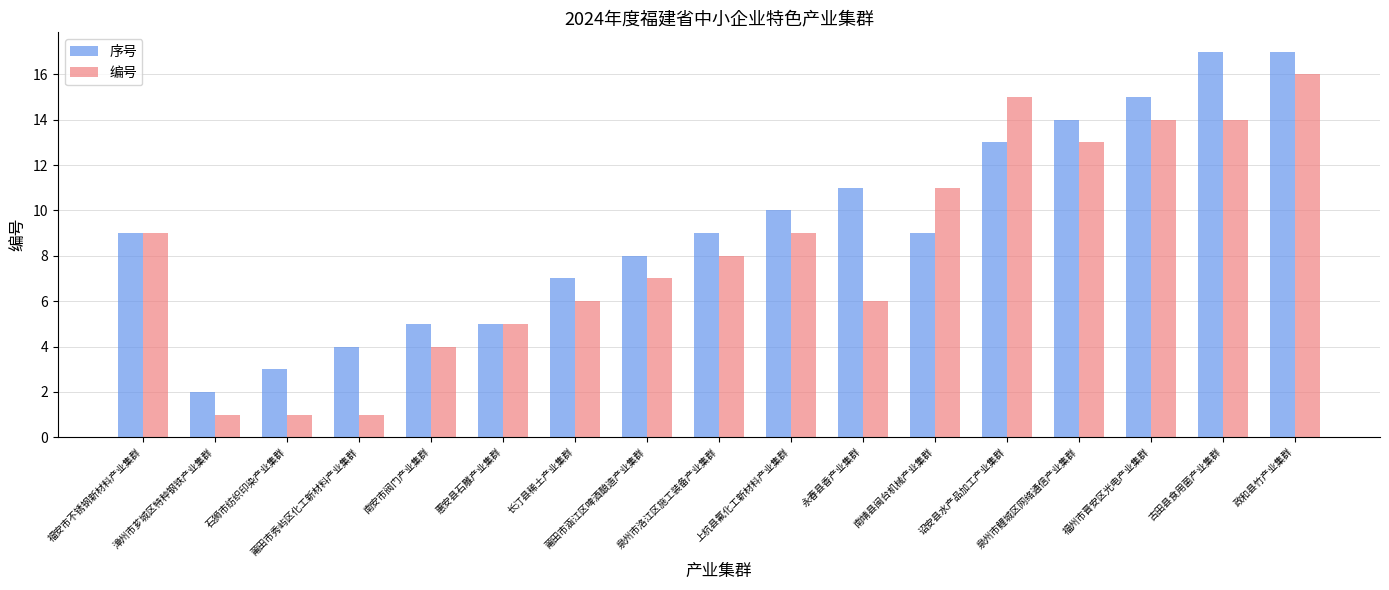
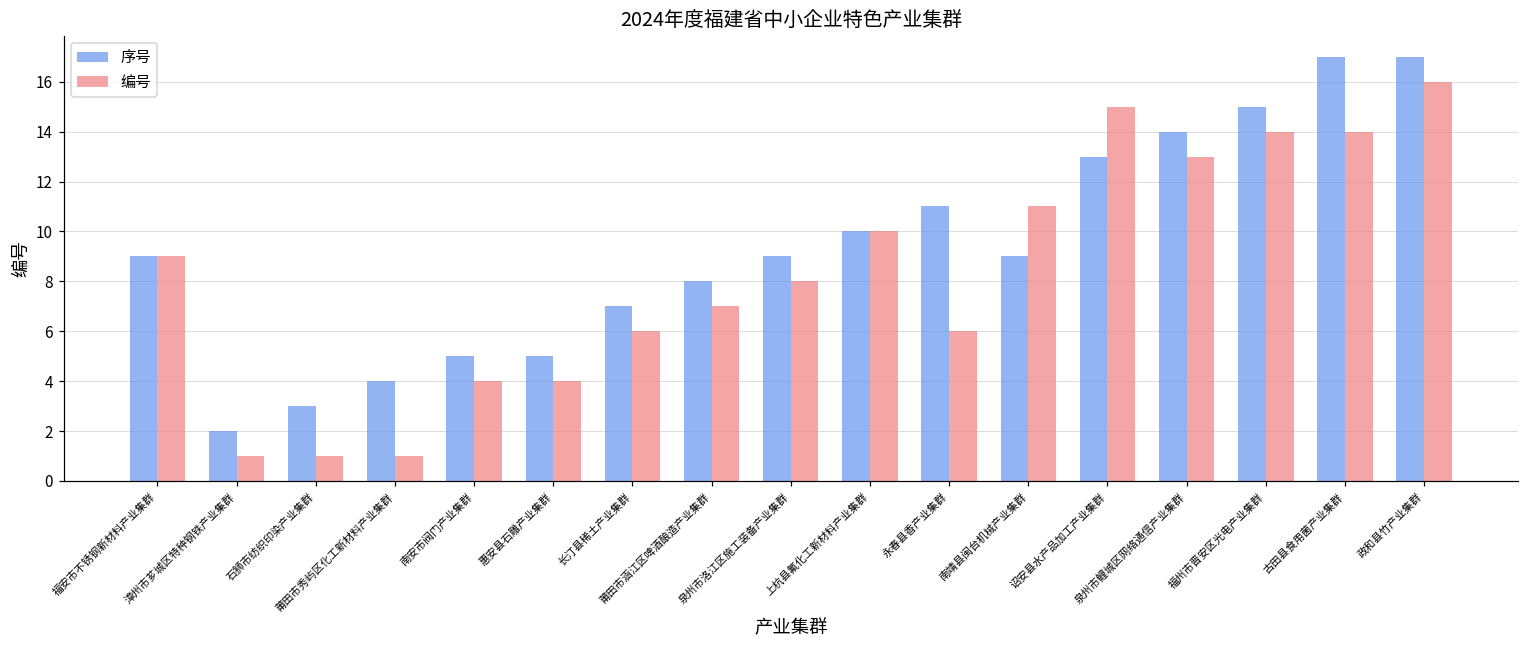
  {
    "序号": {
      "福安市不锈钢新材料产业集群": 9,
      "漳州市芗城区特种钢铁产业集群": 2,
      "石狮市纺织印染产业集群": 3,
      "莆田市秀屿区化工新材料产业集群": 4,
      "南安市阀门产业集群": 5,
      "惠安县石雕产业集群": 5,
      "长汀县稀土产业集群": 7,
      "莆田市涵江区啤酒酿造产业集群": 8,
      "泉州市洛江区施工装备产业集群": 9,
      "上杭县氟化工新材料产业集群": 10,
      "永春县香产业集群": 11,
      "南靖县闽台机械产业集群": 9,
      "诏安县水产品加工产业集群": 13,
      "泉州市鲤城区网络通信产业集群": 14,
      "福州市晋安区光电产业集群": 15,
      "古田县食用菌产业集群": 17,
      "政和县竹产业集群": 17
    },
    "编号": {
      "福安市不锈钢新材料产业集群": 9,
      "漳州市芗城区特种钢铁产业集群": 1,
      "石狮市纺织印染产业集群": 1,
      "莆田市秀屿区化工新材料产业集群": 1,
      "南安市阀门产业集群": 4,
-     "惠安县石雕产业集群": 5,
+     "惠安县石雕产业集群": 4,
      "长汀县稀土产业集群": 6,
      "莆田市涵江区啤酒酿造产业集群": 7,
      "泉州市洛江区施工装备产业集群": 8,
-     "上杭县氟化工新材料产业集群": 9,
+     "上杭县氟化工新材料产业集群": 10,
      "永春县香产业集群": 6,
      "南靖县闽台机械产业集群": 11,
      "诏安县水产品加工产业集群": 15,
      "泉州市鲤城区网络通信产业集群": 13,
      "福州市晋安区光电产业集群": 14,
      "古田县食用菌产业集群": 14,
      "政和县竹产业集群": 16
    }
  }
